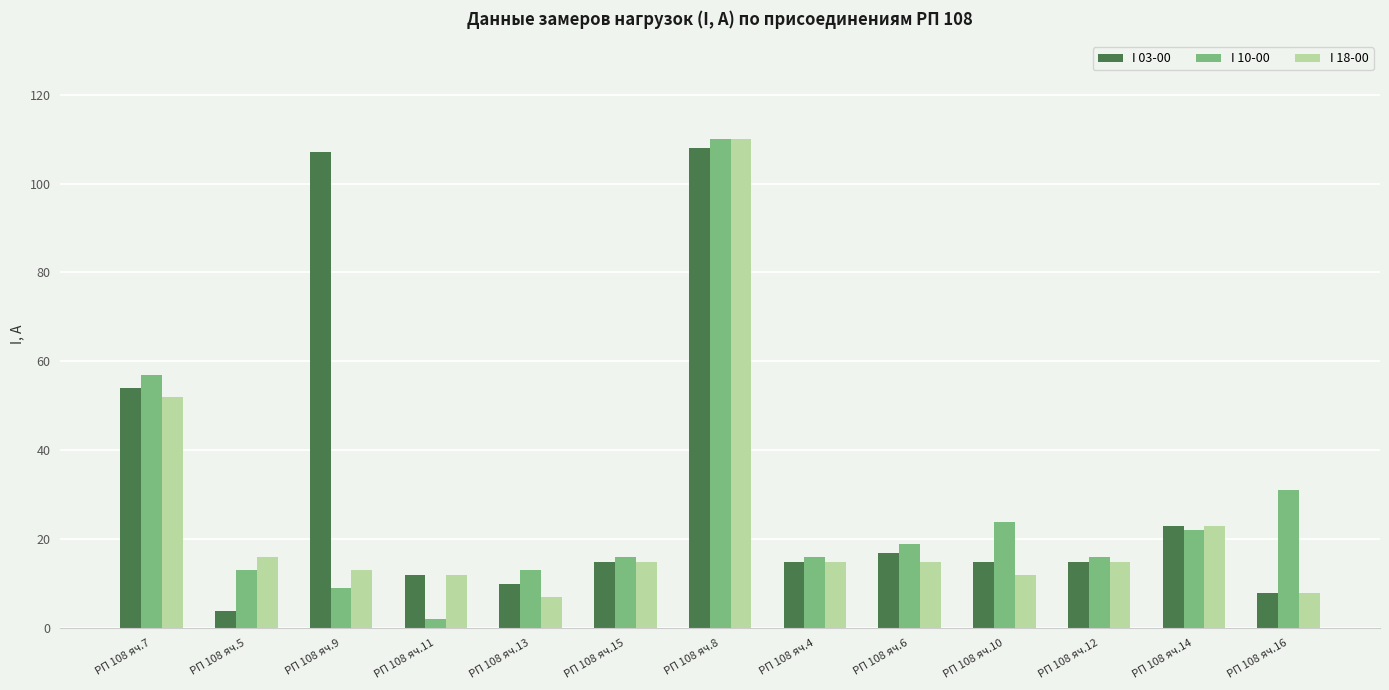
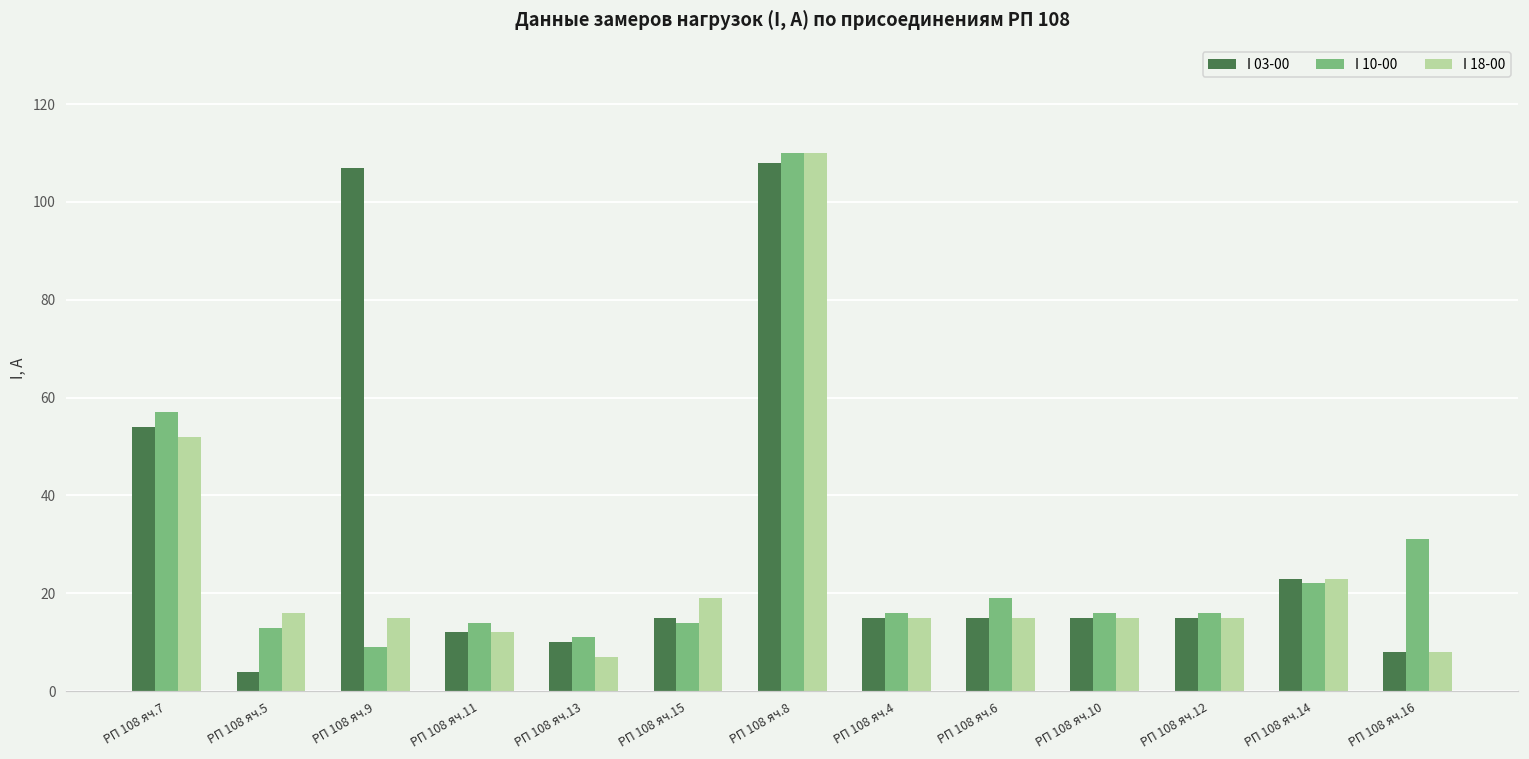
  {
    "I 03-00": {
      "РП 108 яч.7": 54,
      "РП 108 яч.5": 4,
      "РП 108 яч.9": 107,
      "РП 108 яч.11": 12,
      "РП 108 яч.13": 10,
      "РП 108 яч.15": 15,
      "РП 108 яч.8": 108,
      "РП 108 яч.4": 15,
-     "РП 108 яч.6": 17,
+     "РП 108 яч.6": 15,
      "РП 108 яч.10": 15,
      "РП 108 яч.12": 15,
      "РП 108 яч.14": 23,
      "РП 108 яч.16": 8
    },
    "I 10-00": {
      "РП 108 яч.7": 57,
      "РП 108 яч.5": 13,
      "РП 108 яч.9": 9,
-     "РП 108 яч.11": 2,
-     "РП 108 яч.13": 13,
-     "РП 108 яч.15": 16,
+     "РП 108 яч.11": 14,
+     "РП 108 яч.13": 11,
+     "РП 108 яч.15": 14,
      "РП 108 яч.8": 110,
      "РП 108 яч.4": 16,
      "РП 108 яч.6": 19,
-     "РП 108 яч.10": 24,
+     "РП 108 яч.10": 16,
      "РП 108 яч.12": 16,
      "РП 108 яч.14": 22,
      "РП 108 яч.16": 31
    },
    "I 18-00": {
      "РП 108 яч.7": 52,
      "РП 108 яч.5": 16,
-     "РП 108 яч.9": 13,
+     "РП 108 яч.9": 15,
      "РП 108 яч.11": 12,
      "РП 108 яч.13": 7,
-     "РП 108 яч.15": 15,
+     "РП 108 яч.15": 19,
      "РП 108 яч.8": 110,
      "РП 108 яч.4": 15,
      "РП 108 яч.6": 15,
-     "РП 108 яч.10": 12,
+     "РП 108 яч.10": 15,
      "РП 108 яч.12": 15,
      "РП 108 яч.14": 23,
      "РП 108 яч.16": 8
    }
  }
